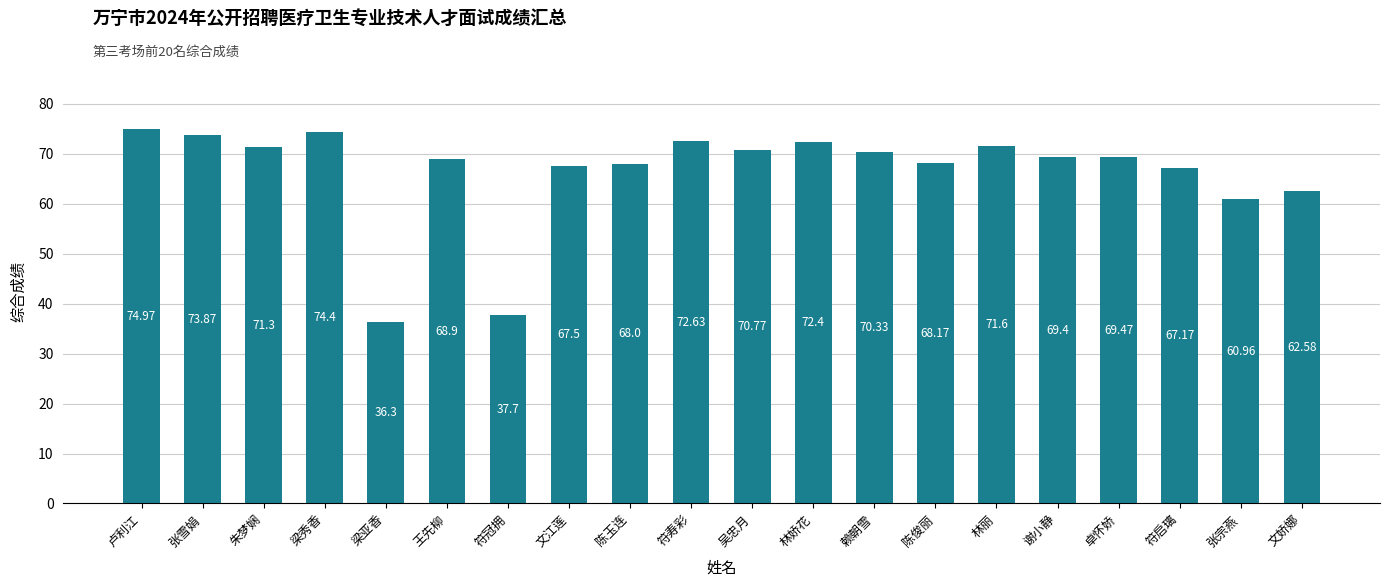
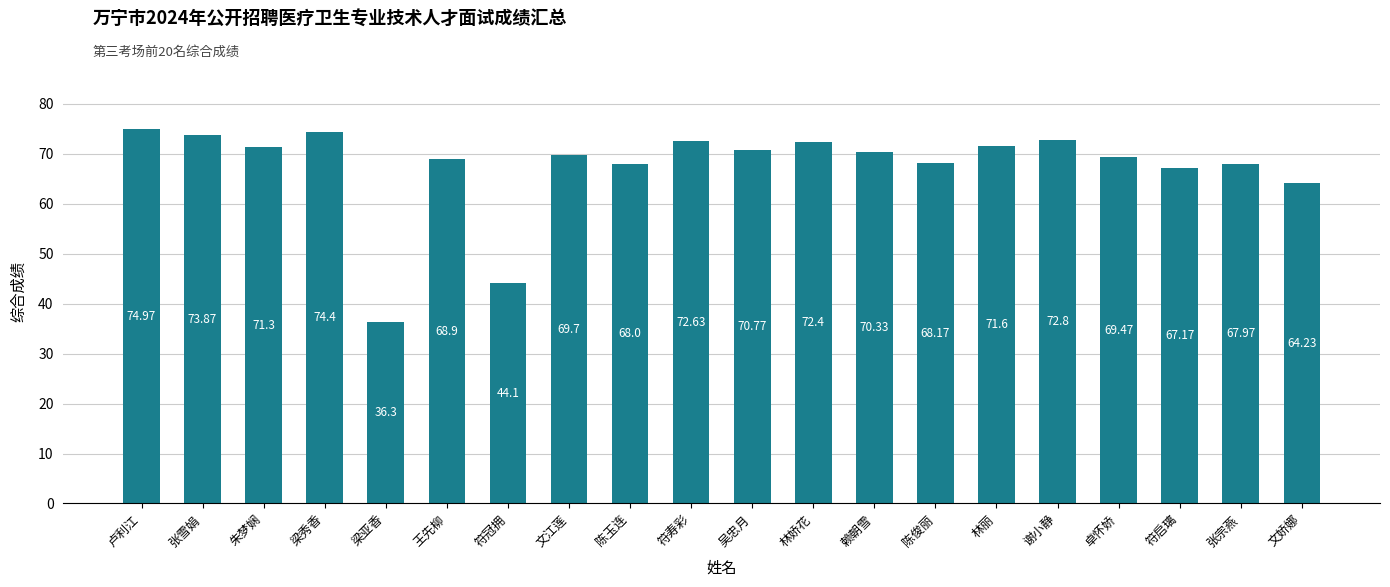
  {
    "卢利江": 74.97,
    "张雪娟": 73.87,
    "朱梦娴": 71.3,
    "梁秀香": 74.4,
    "梁亚香": 36.3,
    "王先柳": 68.9,
-   "符冠拥": 37.7,
-   "文江莲": 67.5,
+   "符冠拥": 44.1,
+   "文江莲": 69.7,
    "陈玉连": 68.0,
    "符寿彩": 72.63,
    "吴忠月": 70.77,
    "林娇花": 72.4,
    "赖朝雪": 70.33,
    "陈俊丽": 68.17,
    "林丽": 71.6,
-   "谢小静": 69.4,
+   "谢小静": 72.8,
    "卓怀娇": 69.47,
    "符启璃": 67.17,
-   "张宗燕": 60.96,
-   "文娇娜": 62.58
+   "张宗燕": 67.97,
+   "文娇娜": 64.23
  }
